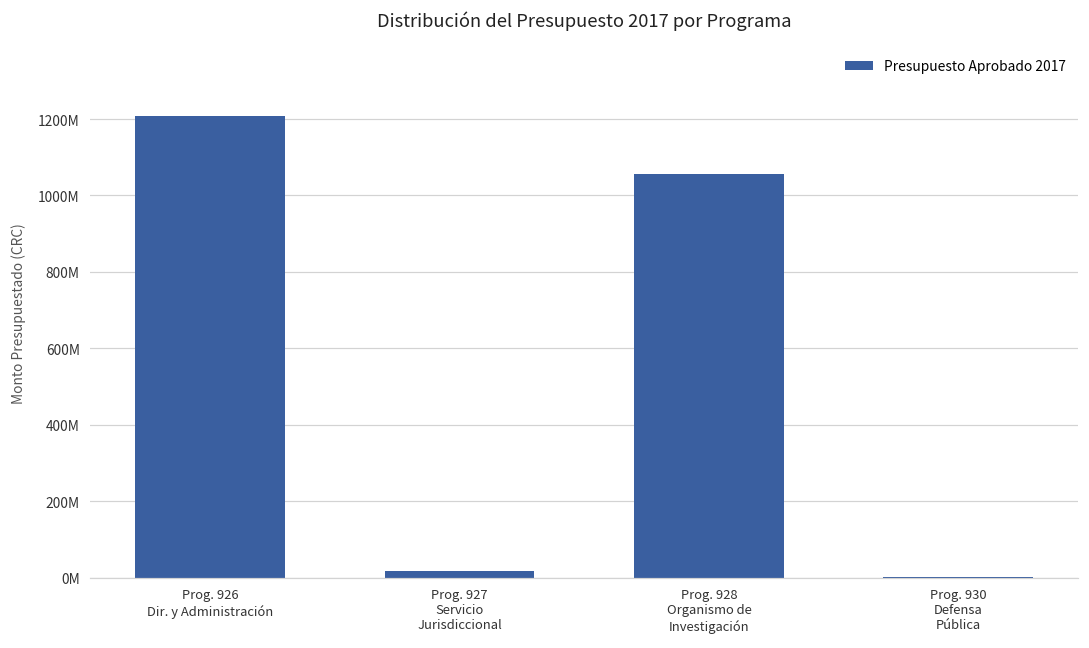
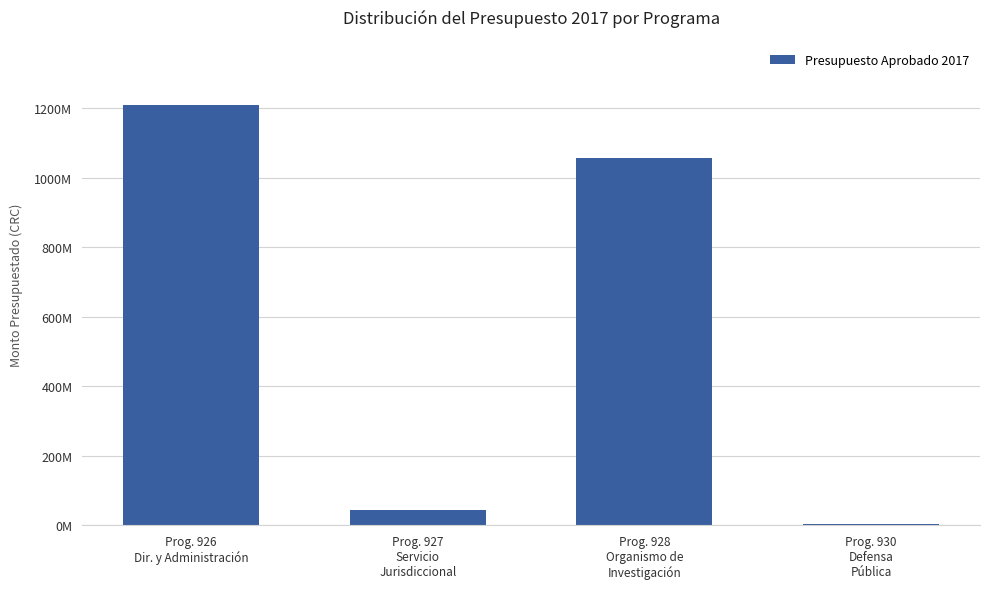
  {
    "Prog. 926 Dir. y Administración": 1210000000,
-   "Prog. 927 Servicio Jurisdiccional": 20000000,
+   "Prog. 927 Servicio Jurisdiccional": 40000000,
    "Prog. 928 Organismo de Investigación": 1060000000
  }
